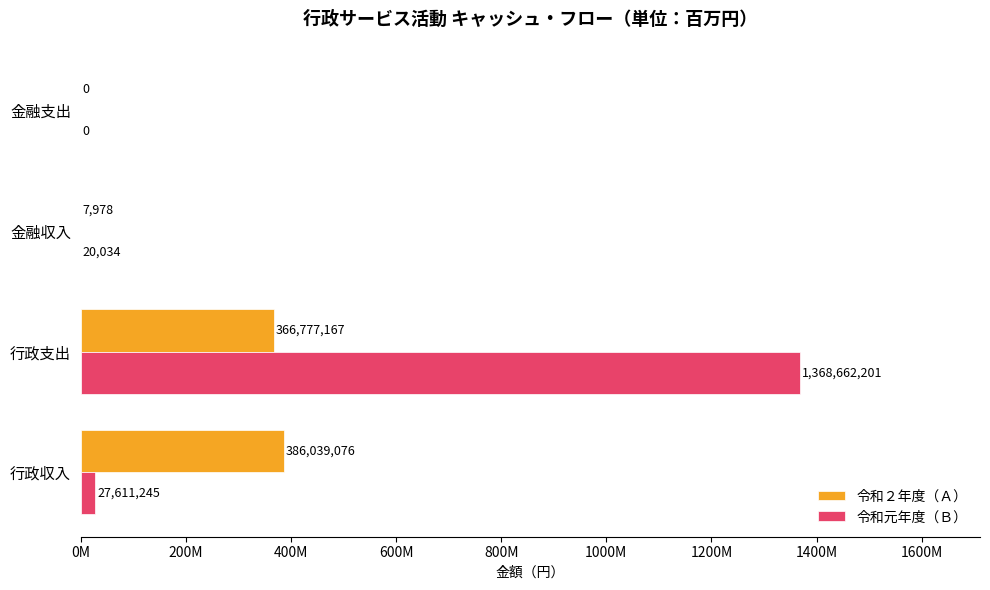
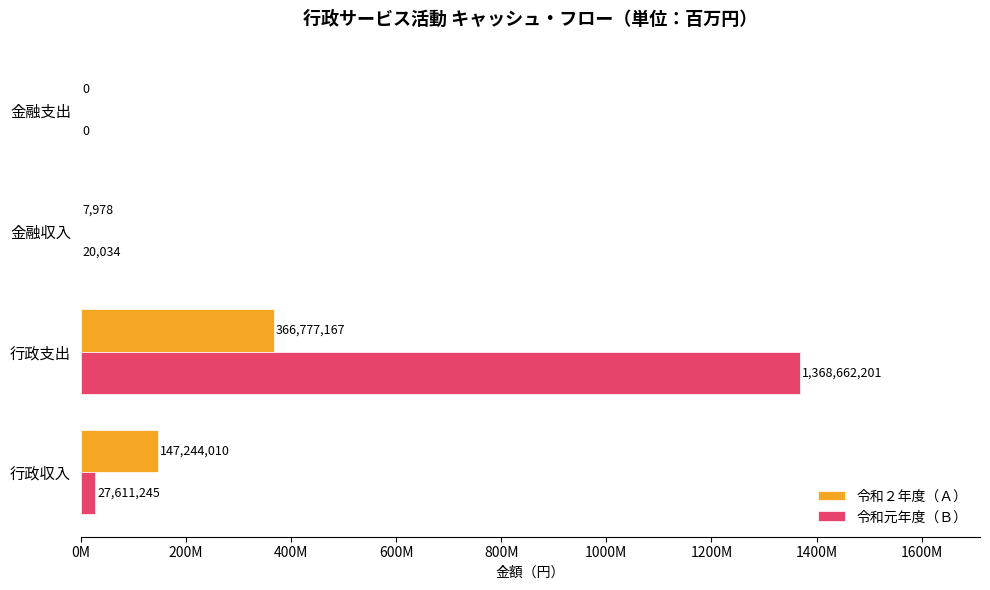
  {
    "令和２年度（Ａ）": {
      "金融支出": "0",
      "金融収入": "7,978",
      "行政支出": "366,777,167",
-     "行政収入": "386,039,076"
+     "行政収入": "147,244,010"
    },
    "令和元年度（Ｂ）": {
      "金融支出": "0",
      "金融収入": "20,034",
      "行政支出": "1,368,662,201",
      "行政収入": "27,611,245"
    }
  }
